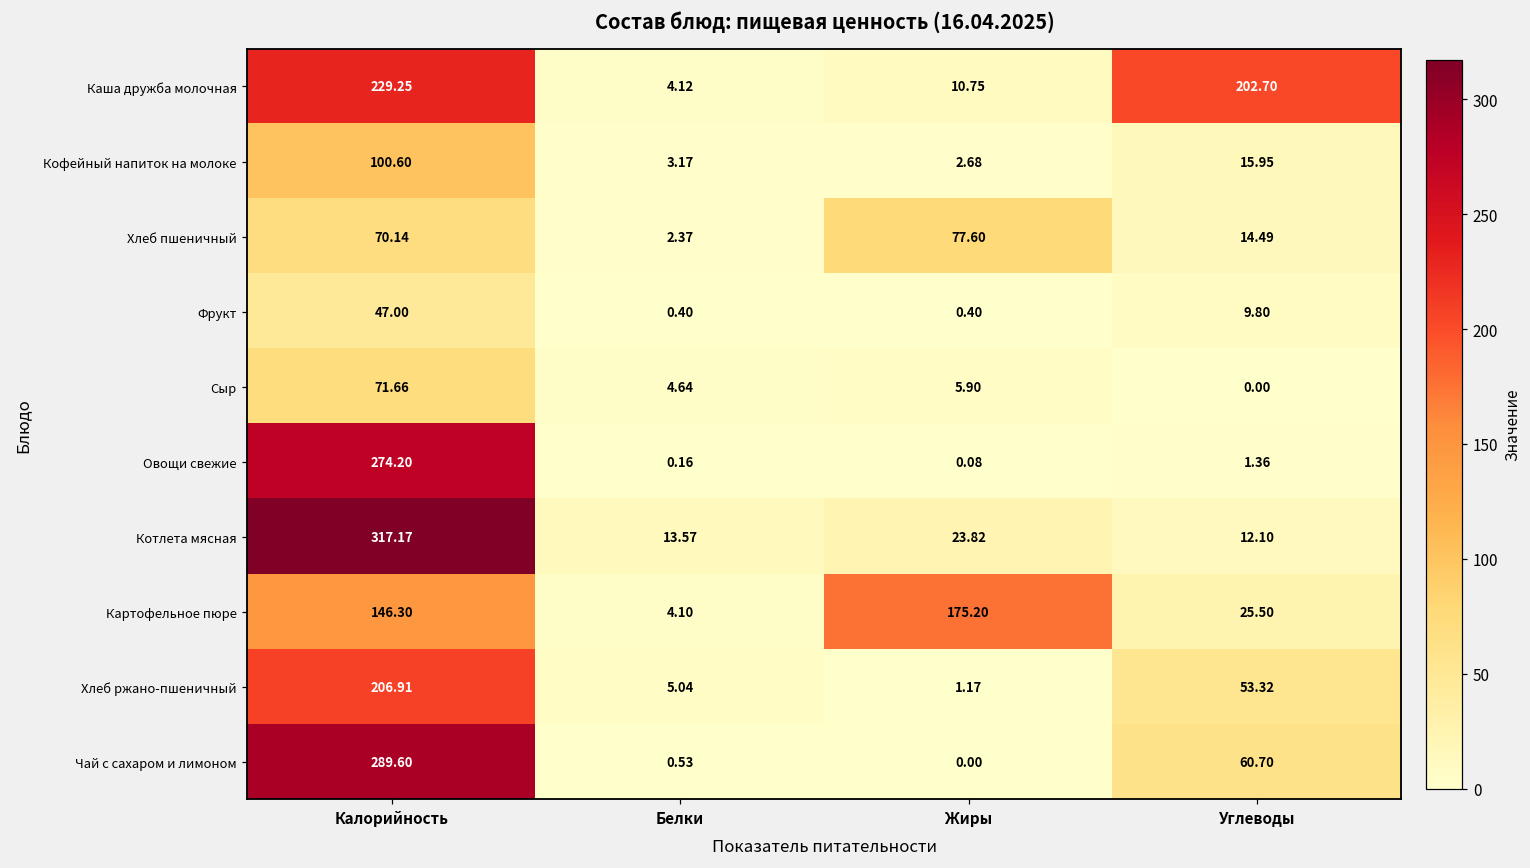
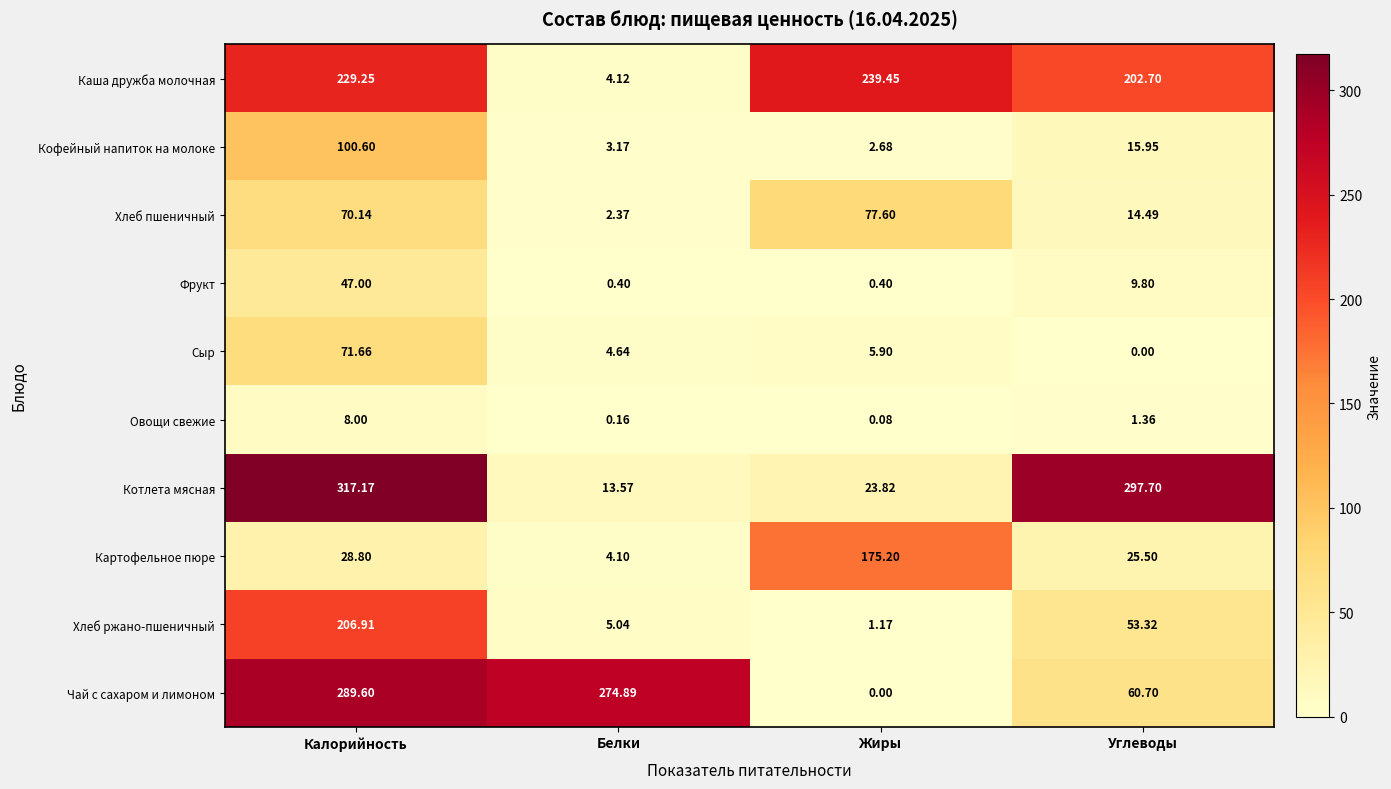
  {
    "Каша дружба молочная": {
      "Калорийность": 229.25,
      "Белки": 4.12,
-     "Жиры": 10.75,
+     "Жиры": 239.45,
      "Углеводы": 202.70
    },
    "Кофейный напиток на молоке": {
      "Калорийность": 100.60,
      "Белки": 3.17,
      "Жиры": 2.68,
      "Углеводы": 15.95
    },
    "Хлеб пшеничный": {
      "Калорийность": 70.14,
      "Белки": 2.37,
      "Жиры": 77.60,
      "Углеводы": 14.49
    },
    "Фрукт": {
      "Калорийность": 47.00,
      "Белки": 0.40,
      "Жиры": 0.40,
      "Углеводы": 9.80
    },
    "Сыр": {
      "Калорийность": 71.66,
      "Белки": 4.64,
      "Жиры": 5.90,
      "Углеводы": 0.00
    },
    "Овощи свежие": {
-     "Калорийность": 274.20,
+     "Калорийность": 8.00,
      "Белки": 0.16,
      "Жиры": 0.08,
      "Углеводы": 1.36
    },
    "Котлета мясная": {
      "Калорийность": 317.17,
      "Белки": 13.57,
      "Жиры": 23.82,
-     "Углеводы": 12.10
+     "Углеводы": 297.70
    },
    "Картофельное пюре": {
-     "Калорийность": 146.30,
+     "Калорийность": 28.80,
      "Белки": 4.10,
      "Жиры": 175.20,
      "Углеводы": 25.50
    },
    "Хлеб ржано-пшеничный": {
      "Калорийность": 206.91,
      "Белки": 5.04,
      "Жиры": 1.17,
      "Углеводы": 53.32
    },
    "Чай с сахаром и лимоном": {
      "Калорийность": 289.60,
-     "Белки": 0.53,
+     "Белки": 274.89,
      "Жиры": 0.00,
      "Углеводы": 60.70
    }
  }
